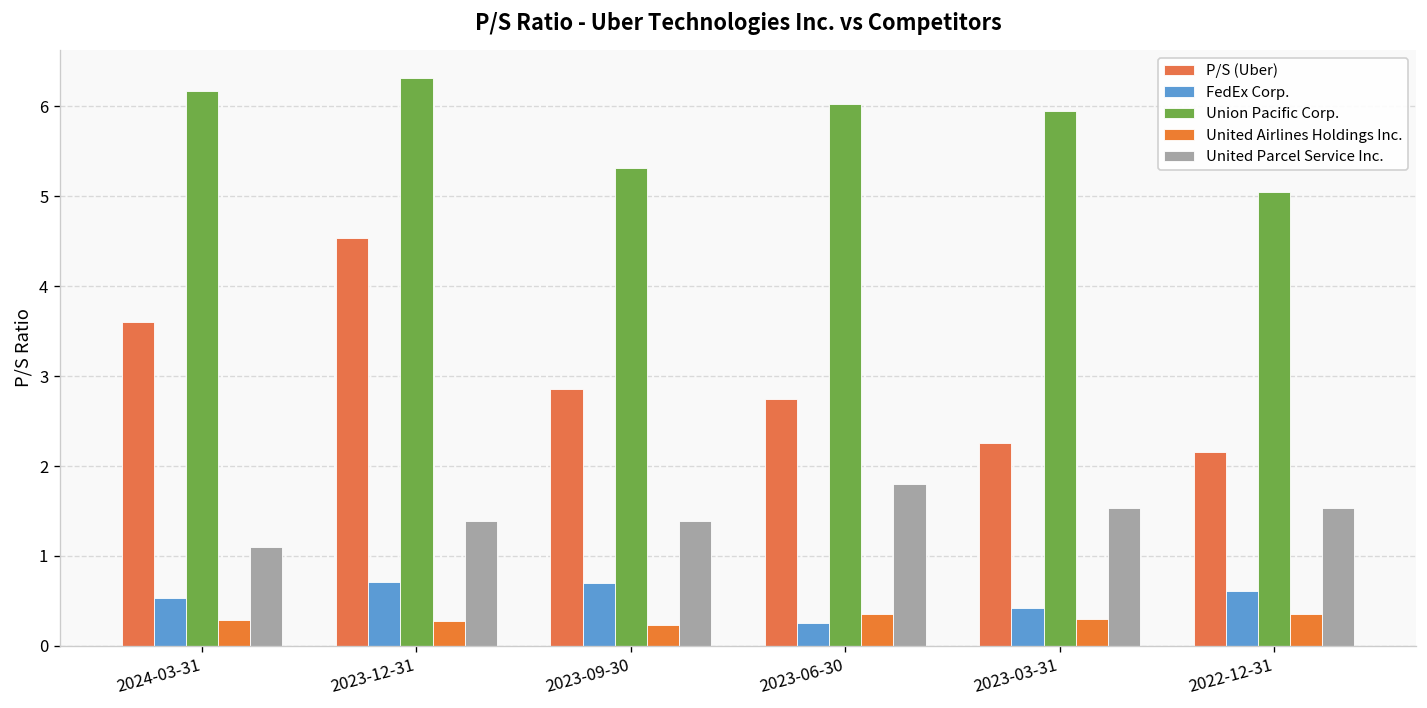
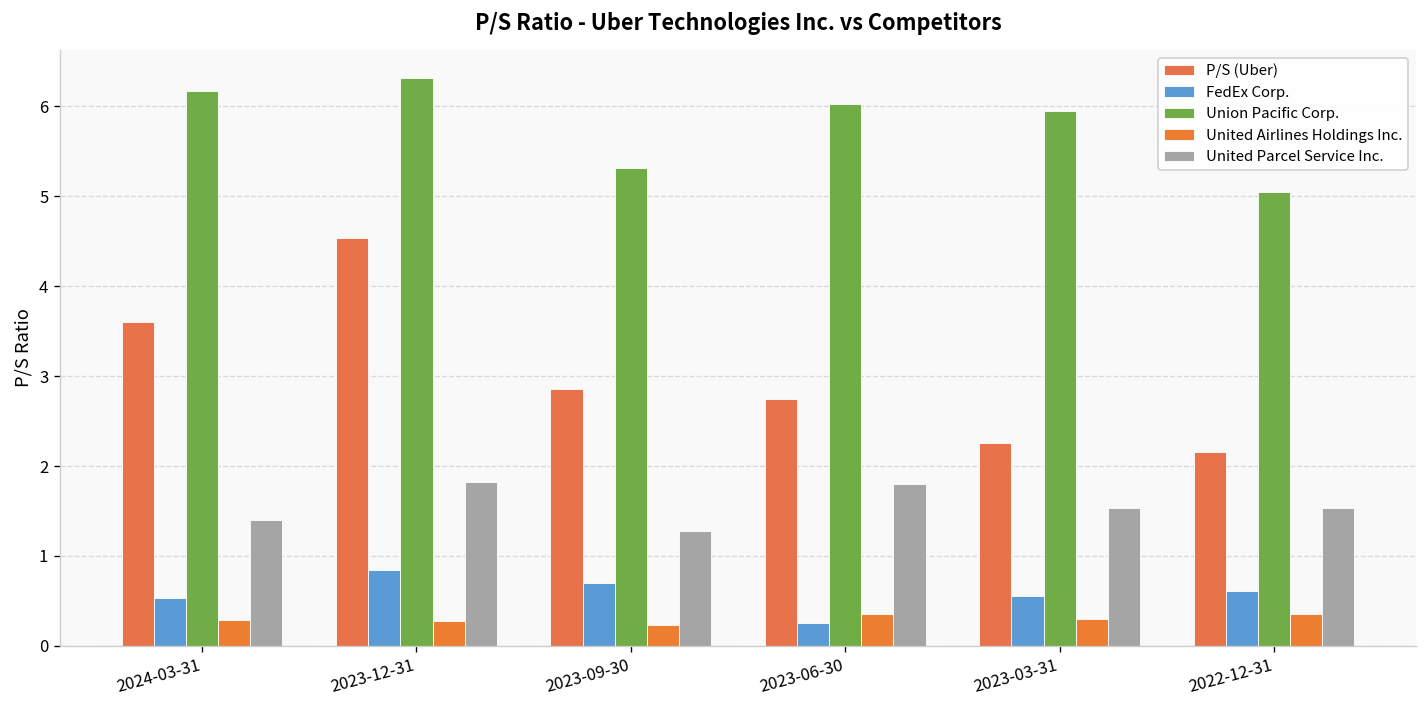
  {
    "FedEx Corp.": {
      "2024-03-31": 0.5,
-     "2023-12-31": 0.7,
+     "2023-12-31": 0.8,
      "2023-09-30": 0.7,
      "2023-06-30": 0.3,
-     "2023-03-31": 0.4,
+     "2023-03-31": 0.6,
      "2022-12-31": 0.6
    },
    "Union Pacific Corp.": {
      "2024-03-31": 6.2,
      "2023-12-31": 6.3,
      "2023-09-30": 5.3,
      "2023-06-30": 6.0,
      "2023-03-31": 6.0,
      "2022-12-31": 5.1
    },
    "United Parcel Service Inc.": {
-     "2024-03-31": 1.1,
-     "2023-12-31": 1.4,
-     "2023-09-30": 1.4,
+     "2024-03-31": 1.4,
+     "2023-12-31": 1.8,
+     "2023-09-30": 1.3,
      "2023-06-30": 1.8,
      "2023-03-31": 1.5,
      "2022-12-31": 1.5
    }
  }
